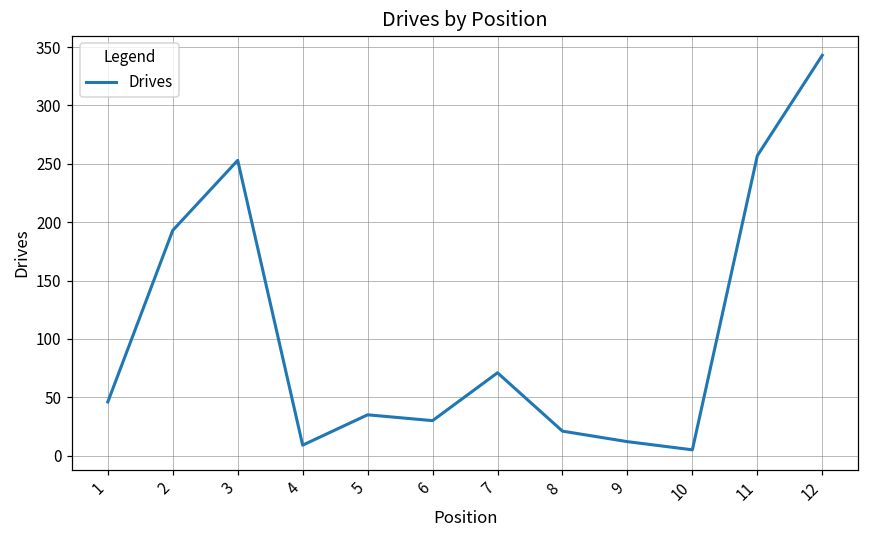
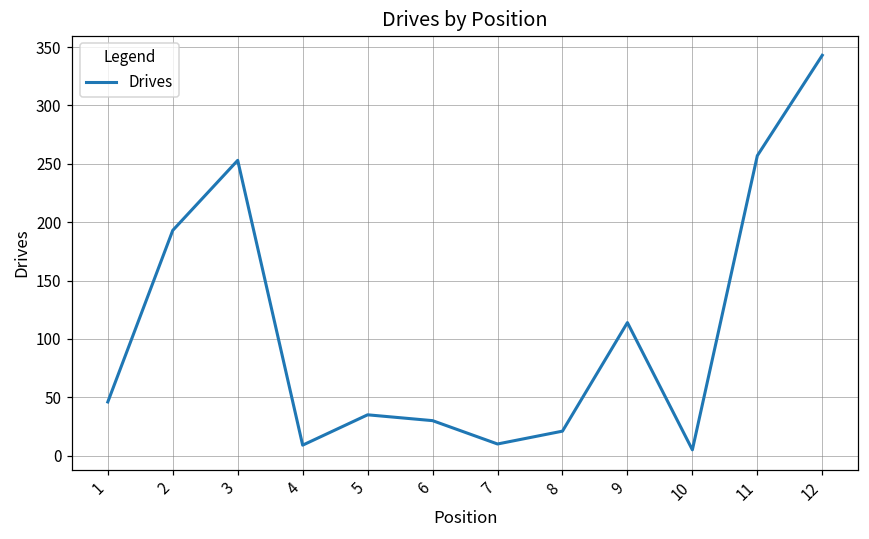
  {
    "1": 46,
    "2": 193,
    "3": 253,
    "4": 9,
    "5": 35,
    "6": 30,
-   "7": 71,
+   "7": 10,
    "8": 21,
-   "9": 12,
+   "9": 114,
    "10": 5,
    "11": 257,
    "12": 343
  }
